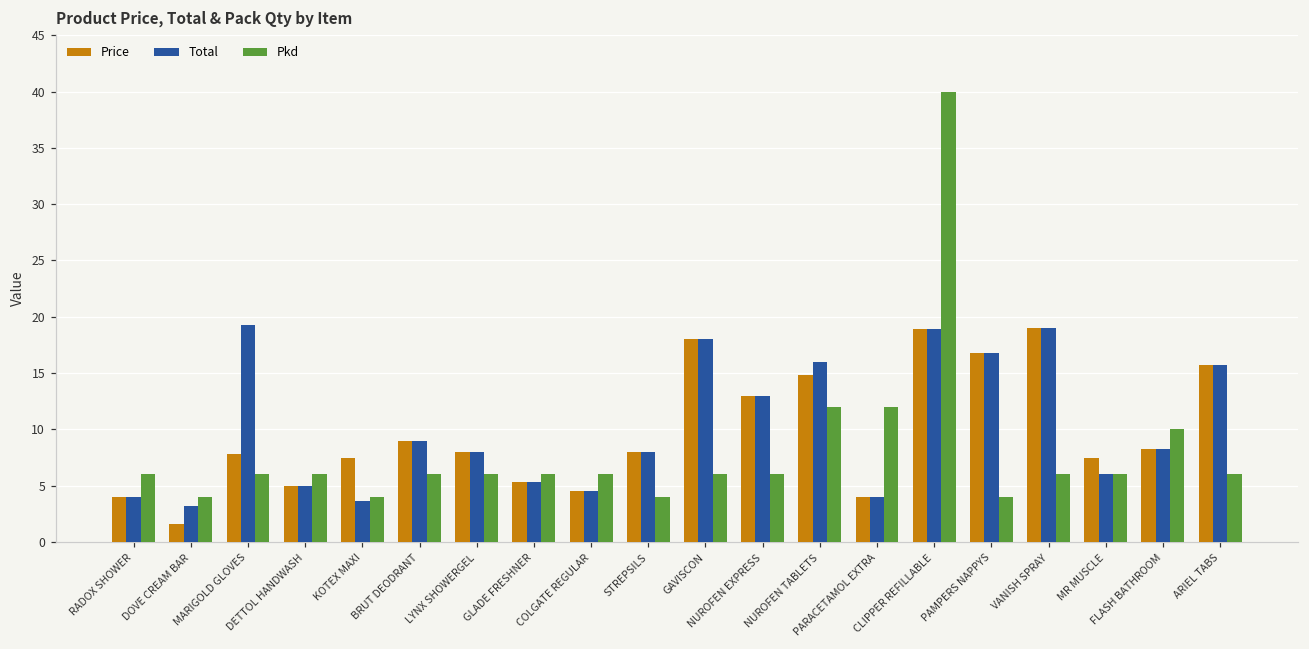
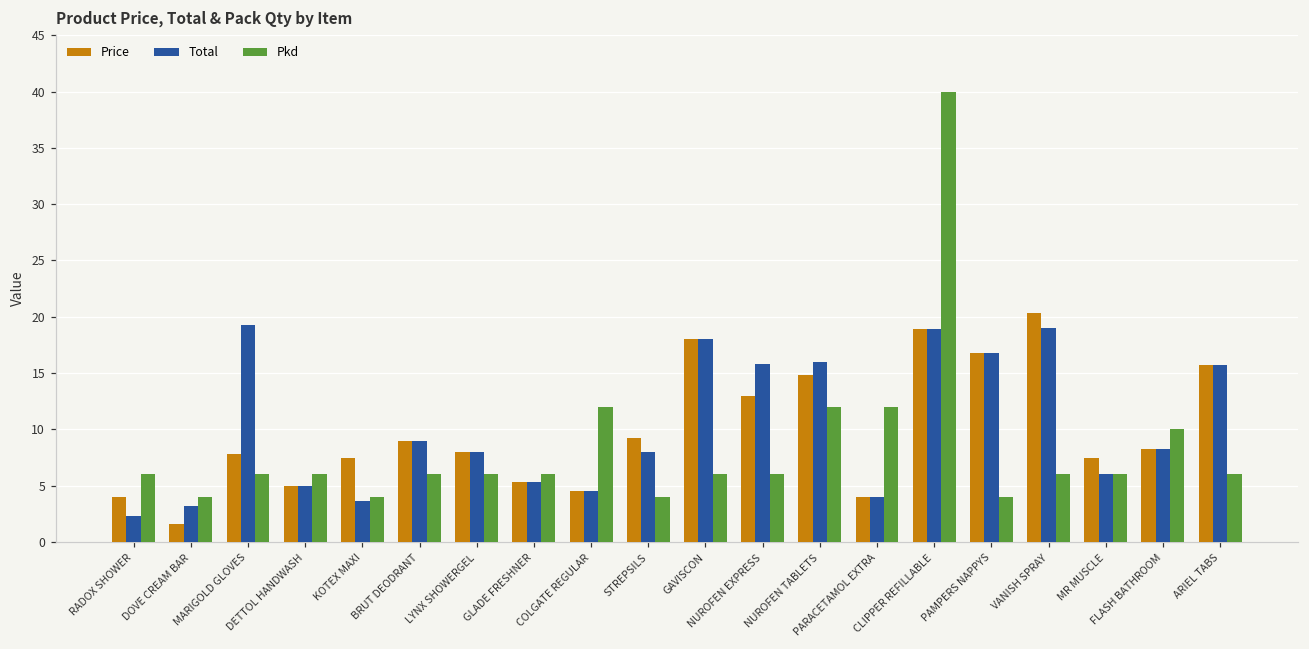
  {
    "Price": {
      "RADOX SHOWER": 4.0,
      "DOVE CREAM BAR": 1.6,
      "MARIGOLD GLOVES": 7.8,
      "DETTOL HANDWASH": 5.0,
      "KOTEX MAXI": 7.5,
      "BRUT DEODRANT": 9.0,
      "LYNX SHOWERGEL": 8.0,
      "GLADE FRESHNER": 5.3,
      "COLGATE REGULAR": 4.5,
-     "STREPSILS": 8.0,
+     "STREPSILS": 9.2,
      "GAVISCON": 18.0,
      "NUROFEN EXPRESS": 13.0,
      "NUROFEN TABLETS": 14.8,
      "PARACETAMOL EXTRA": 4.0,
      "CLIPPER REFILLABLE": 18.9,
      "PAMPERS NAPPYS": 16.8,
-     "VANISH SPRAY": 19.0,
+     "VANISH SPRAY": 20.4,
      "MR MUSCLE": 7.5,
      "FLASH BATHROOM": 8.3,
      "ARIEL TABS": 15.7
    },
    "Total": {
-     "RADOX SHOWER": 4.0,
+     "RADOX SHOWER": 2.3,
      "DOVE CREAM BAR": 3.2,
      "MARIGOLD GLOVES": 19.3,
      "DETTOL HANDWASH": 5.0,
      "KOTEX MAXI": 3.6,
      "BRUT DEODRANT": 9.0,
      "LYNX SHOWERGEL": 8.0,
      "GLADE FRESHNER": 5.3,
      "COLGATE REGULAR": 4.5,
      "STREPSILS": 8.0,
      "GAVISCON": 18.0,
-     "NUROFEN EXPRESS": 13.0,
+     "NUROFEN EXPRESS": 15.8,
      "NUROFEN TABLETS": 16.0,
      "PARACETAMOL EXTRA": 4.0,
      "CLIPPER REFILLABLE": 18.9,
      "PAMPERS NAPPYS": 16.8,
      "VANISH SPRAY": 19.0,
      "MR MUSCLE": 6.0,
      "FLASH BATHROOM": 8.3,
      "ARIEL TABS": 15.7
    },
    "Pkd": {
      "RADOX SHOWER": 6,
      "DOVE CREAM BAR": 4,
      "MARIGOLD GLOVES": 6,
      "DETTOL HANDWASH": 6,
      "KOTEX MAXI": 4,
      "BRUT DEODRANT": 6,
      "LYNX SHOWERGEL": 6,
      "GLADE FRESHNER": 6,
-     "COLGATE REGULAR": 6,
+     "COLGATE REGULAR": 12,
      "STREPSILS": 4,
      "GAVISCON": 6,
      "NUROFEN EXPRESS": 6,
      "NUROFEN TABLETS": 12,
      "PARACETAMOL EXTRA": 12,
      "CLIPPER REFILLABLE": 40,
      "PAMPERS NAPPYS": 4,
      "VANISH SPRAY": 6,
      "MR MUSCLE": 6,
      "FLASH BATHROOM": 10,
      "ARIEL TABS": 6
    }
  }
